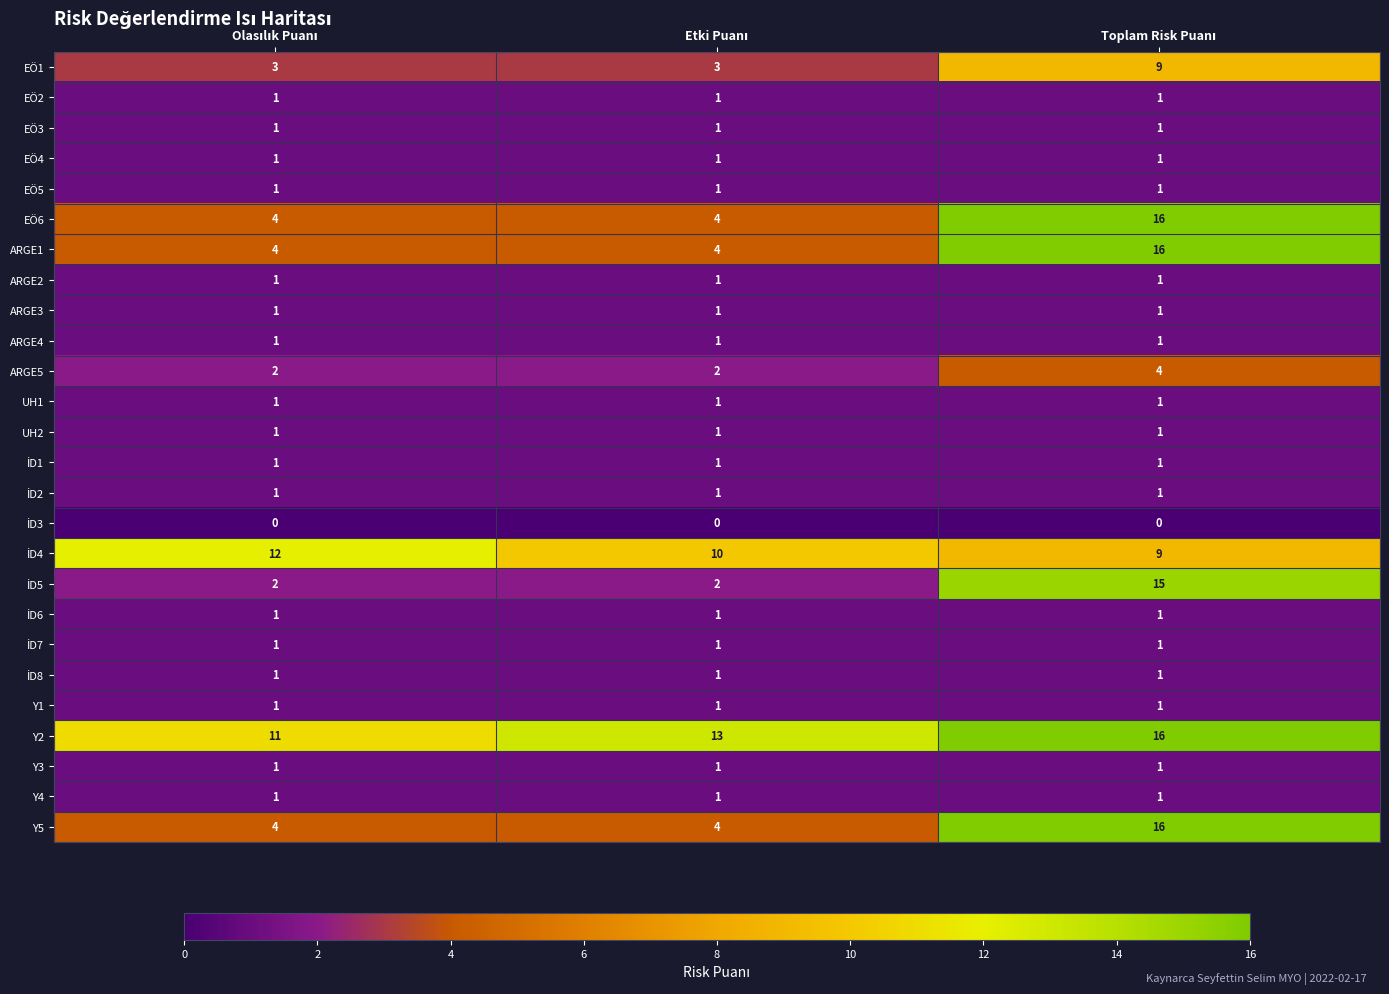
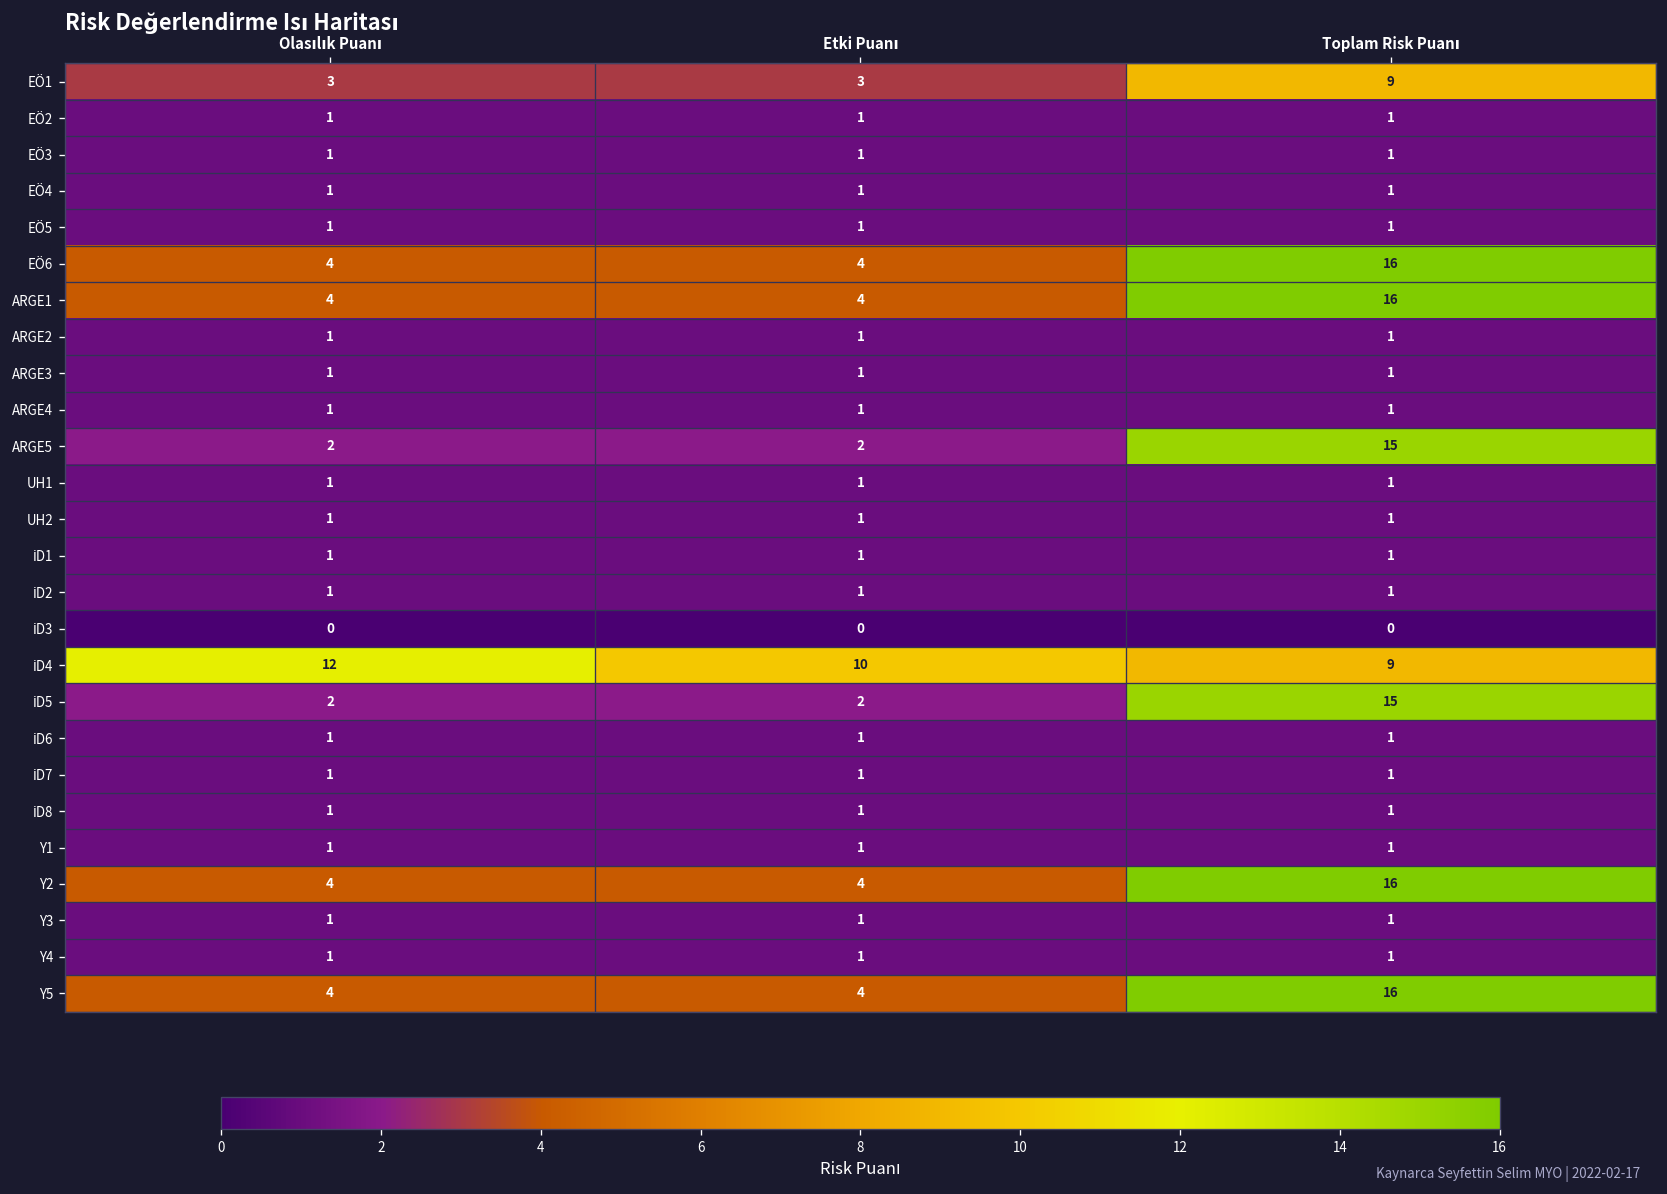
  {
    "EÖ1": {
      "Olasılık Puanı": 3,
      "Etki Puanı": 3,
      "Toplam Risk Puanı": 9
    },
    "EÖ2": {
      "Olasılık Puanı": 1,
      "Etki Puanı": 1,
      "Toplam Risk Puanı": 1
    },
    "EÖ3": {
      "Olasılık Puanı": 1,
      "Etki Puanı": 1,
      "Toplam Risk Puanı": 1
    },
    "EÖ4": {
      "Olasılık Puanı": 1,
      "Etki Puanı": 1,
      "Toplam Risk Puanı": 1
    },
    "EÖ5": {
      "Olasılık Puanı": 1,
      "Etki Puanı": 1,
      "Toplam Risk Puanı": 1
    },
    "EÖ6": {
      "Olasılık Puanı": 4,
      "Etki Puanı": 4,
      "Toplam Risk Puanı": 16
    },
    "ARGE1": {
      "Olasılık Puanı": 4,
      "Etki Puanı": 4,
      "Toplam Risk Puanı": 16
    },
    "ARGE2": {
      "Olasılık Puanı": 1,
      "Etki Puanı": 1,
      "Toplam Risk Puanı": 1
    },
    "ARGE3": {
      "Olasılık Puanı": 1,
      "Etki Puanı": 1,
      "Toplam Risk Puanı": 1
    },
    "ARGE4": {
      "Olasılık Puanı": 1,
      "Etki Puanı": 1,
      "Toplam Risk Puanı": 1
    },
    "ARGE5": {
      "Olasılık Puanı": 2,
      "Etki Puanı": 2,
-     "Toplam Risk Puanı": 4
+     "Toplam Risk Puanı": 15
    },
    "UH1": {
      "Olasılık Puanı": 1,
      "Etki Puanı": 1,
      "Toplam Risk Puanı": 1
    },
    "UH2": {
      "Olasılık Puanı": 1,
      "Etki Puanı": 1,
      "Toplam Risk Puanı": 1
    },
    "İD1": {
      "Olasılık Puanı": 1,
      "Etki Puanı": 1,
      "Toplam Risk Puanı": 1
    },
    "İD2": {
      "Olasılık Puanı": 1,
      "Etki Puanı": 1,
      "Toplam Risk Puanı": 1
    },
    "İD3": {
      "Olasılık Puanı": 0,
      "Etki Puanı": 0,
      "Toplam Risk Puanı": 0
    },
    "İD4": {
      "Olasılık Puanı": 12,
      "Etki Puanı": 10,
      "Toplam Risk Puanı": 9
    },
    "İD5": {
      "Olasılık Puanı": 2,
      "Etki Puanı": 2,
      "Toplam Risk Puanı": 15
    },
    "İD6": {
      "Olasılık Puanı": 1,
      "Etki Puanı": 1,
      "Toplam Risk Puanı": 1
    },
    "İD7": {
      "Olasılık Puanı": 1,
      "Etki Puanı": 1,
      "Toplam Risk Puanı": 1
    },
    "İD8": {
      "Olasılık Puanı": 1,
      "Etki Puanı": 1,
      "Toplam Risk Puanı": 1
    },
    "Y1": {
      "Olasılık Puanı": 1,
      "Etki Puanı": 1,
      "Toplam Risk Puanı": 1
    },
    "Y2": {
-     "Olasılık Puanı": 11,
-     "Etki Puanı": 13,
+     "Olasılık Puanı": 4,
+     "Etki Puanı": 4,
      "Toplam Risk Puanı": 16
    },
    "Y3": {
      "Olasılık Puanı": 1,
      "Etki Puanı": 1,
      "Toplam Risk Puanı": 1
    },
    "Y4": {
      "Olasılık Puanı": 1,
      "Etki Puanı": 1,
      "Toplam Risk Puanı": 1
    },
    "Y5": {
      "Olasılık Puanı": 4,
      "Etki Puanı": 4,
      "Toplam Risk Puanı": 16
    }
  }
